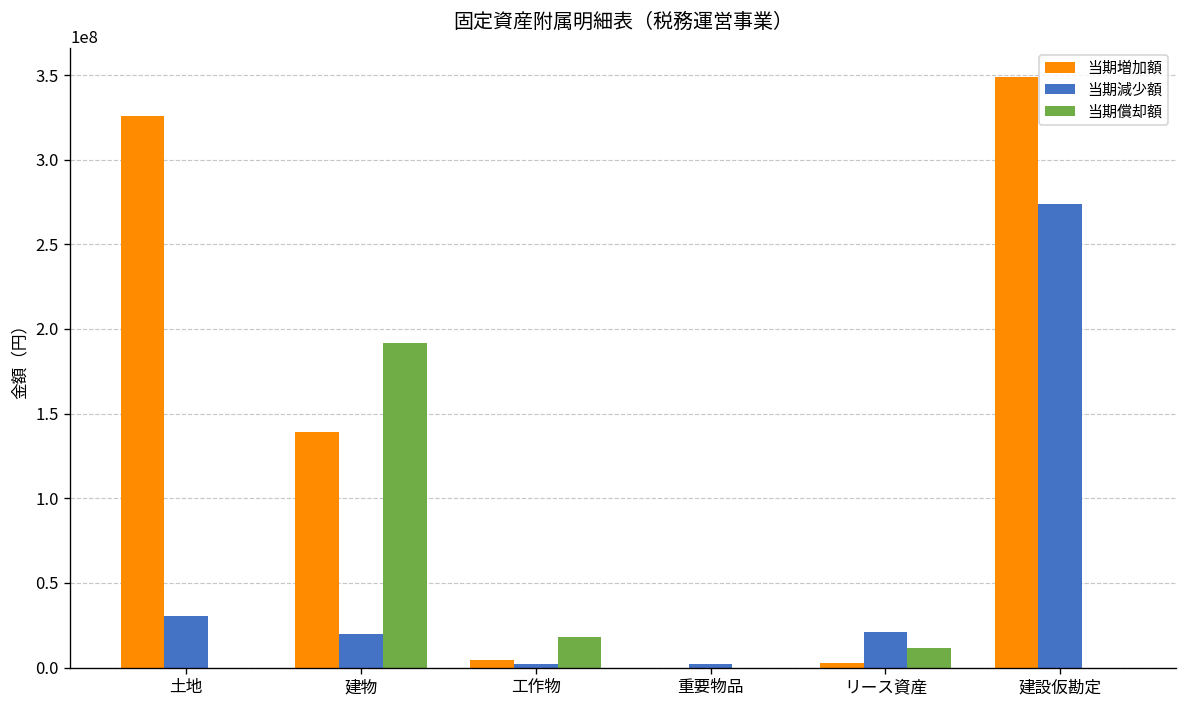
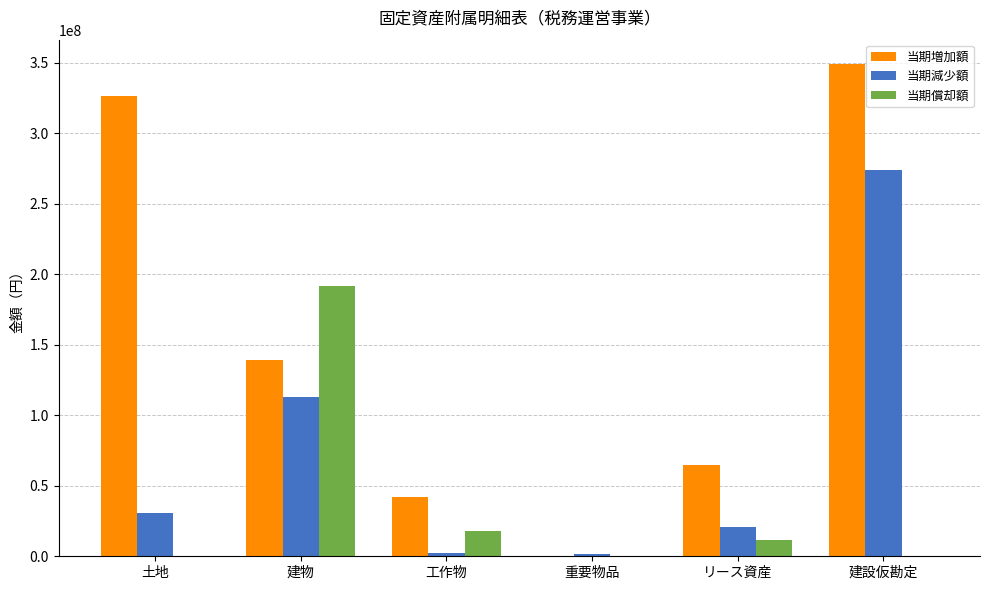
  {
    "当期増加額": {
      "土地": 326000000,
      "建物": 139000000,
-     "工作物": 5000000,
+     "工作物": 42000000,
      "重要物品": 0,
-     "リース資産": 3000000,
+     "リース資産": 65000000,
      "建設仮勘定": 349000000
    },
    "当期減少額": {
      "土地": 31000000,
-     "建物": 20000000,
+     "建物": 113000000,
      "工作物": 2000000,
      "重要物品": 2000000,
      "リース資産": 21000000,
      "建設仮勘定": 274000000
    },
    "当期償却額": {
      "土地": 0,
      "建物": 192000000,
      "工作物": 18000000,
      "重要物品": 0,
      "リース資産": 11000000,
      "建設仮勘定": 0
    }
  }
